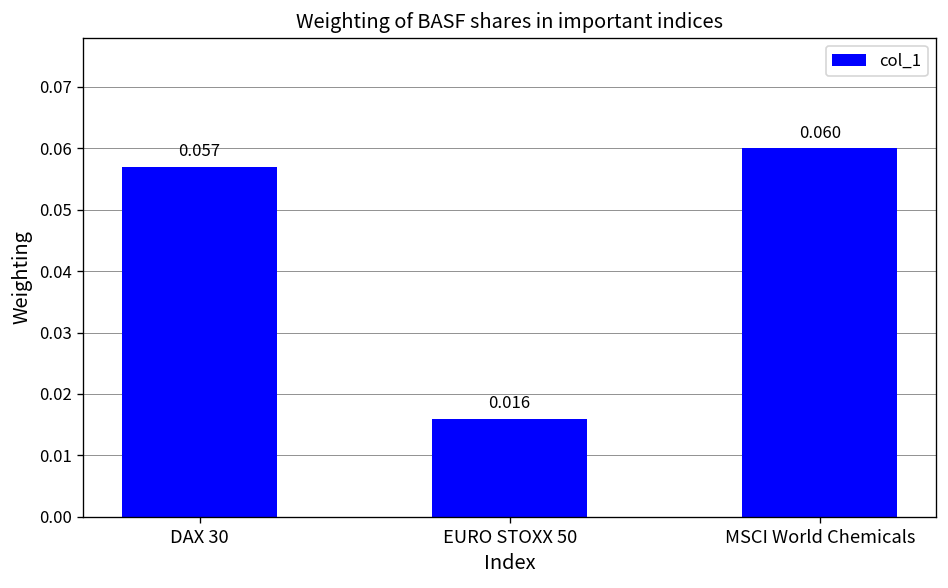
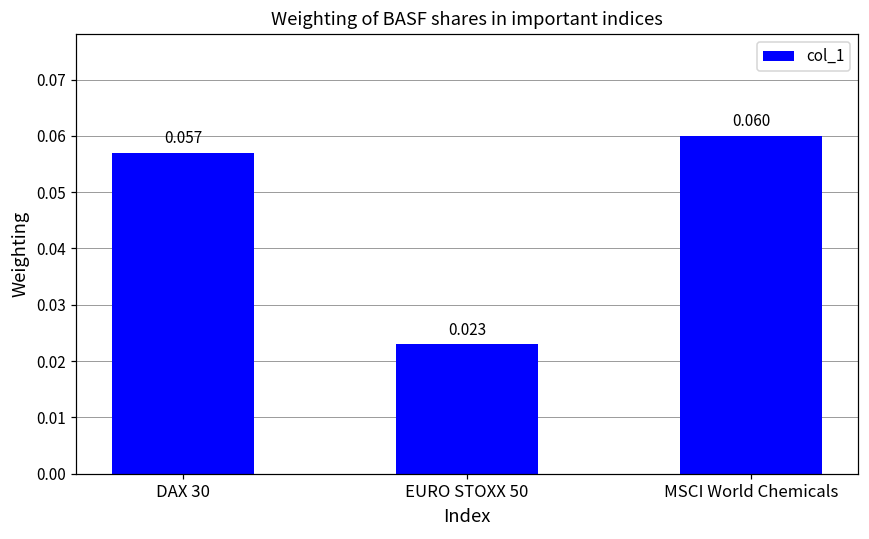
  {
    "DAX 30": 0.057,
-   "EURO STOXX 50": 0.016,
+   "EURO STOXX 50": 0.023,
    "MSCI World Chemicals": 0.060
  }
